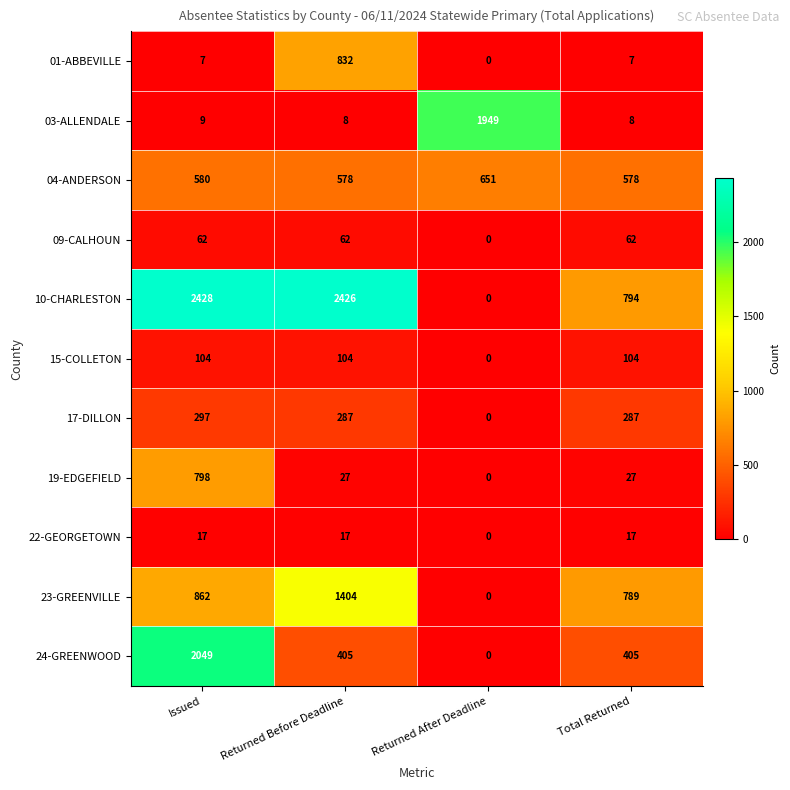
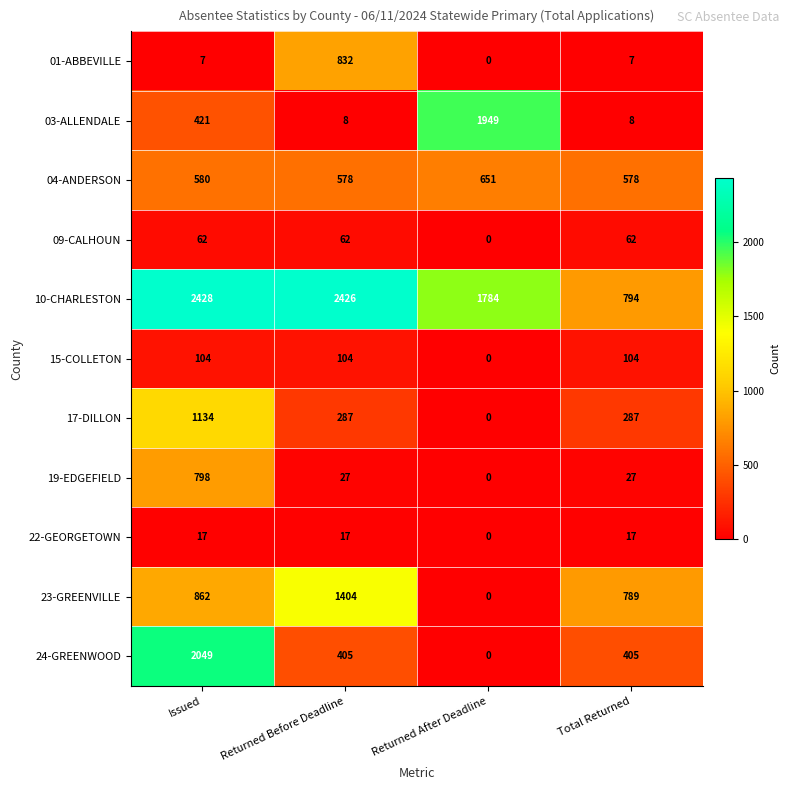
  {
    "01-ABBEVILLE": {
      "Issued": 7,
      "Returned Before Deadline": 832,
      "Returned After Deadline": 0,
      "Total Returned": 7
    },
    "03-ALLENDALE": {
-     "Issued": 9,
+     "Issued": 421,
      "Returned Before Deadline": 8,
      "Returned After Deadline": 1949,
      "Total Returned": 8
    },
    "04-ANDERSON": {
      "Issued": 580,
      "Returned Before Deadline": 578,
      "Returned After Deadline": 651,
      "Total Returned": 578
    },
    "09-CALHOUN": {
      "Issued": 62,
      "Returned Before Deadline": 62,
      "Returned After Deadline": 0,
      "Total Returned": 62
    },
    "10-CHARLESTON": {
      "Issued": 2428,
      "Returned Before Deadline": 2426,
-     "Returned After Deadline": 0,
+     "Returned After Deadline": 1784,
      "Total Returned": 794
    },
    "15-COLLETON": {
      "Issued": 104,
      "Returned Before Deadline": 104,
      "Returned After Deadline": 0,
      "Total Returned": 104
    },
    "17-DILLON": {
-     "Issued": 297,
+     "Issued": 1134,
      "Returned Before Deadline": 287,
      "Returned After Deadline": 0,
      "Total Returned": 287
    },
    "19-EDGEFIELD": {
      "Issued": 798,
      "Returned Before Deadline": 27,
      "Returned After Deadline": 0,
      "Total Returned": 27
    },
    "22-GEORGETOWN": {
      "Issued": 17,
      "Returned Before Deadline": 17,
      "Returned After Deadline": 0,
      "Total Returned": 17
    },
    "23-GREENVILLE": {
      "Issued": 862,
      "Returned Before Deadline": 1404,
      "Returned After Deadline": 0,
      "Total Returned": 789
    },
    "24-GREENWOOD": {
      "Issued": 2049,
      "Returned Before Deadline": 405,
      "Returned After Deadline": 0,
      "Total Returned": 405
    }
  }
